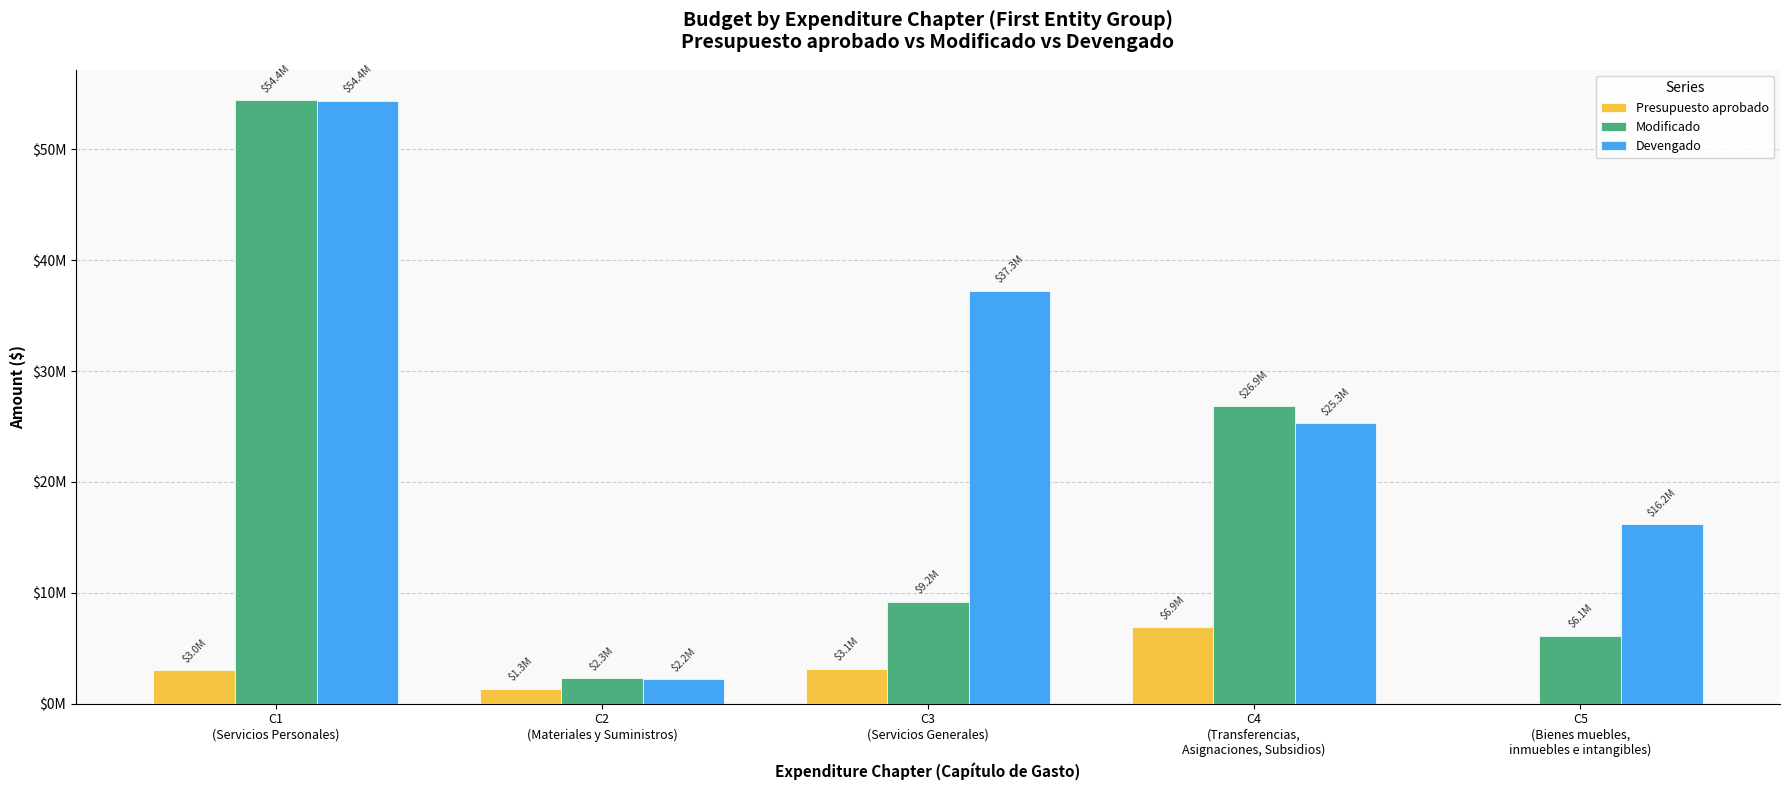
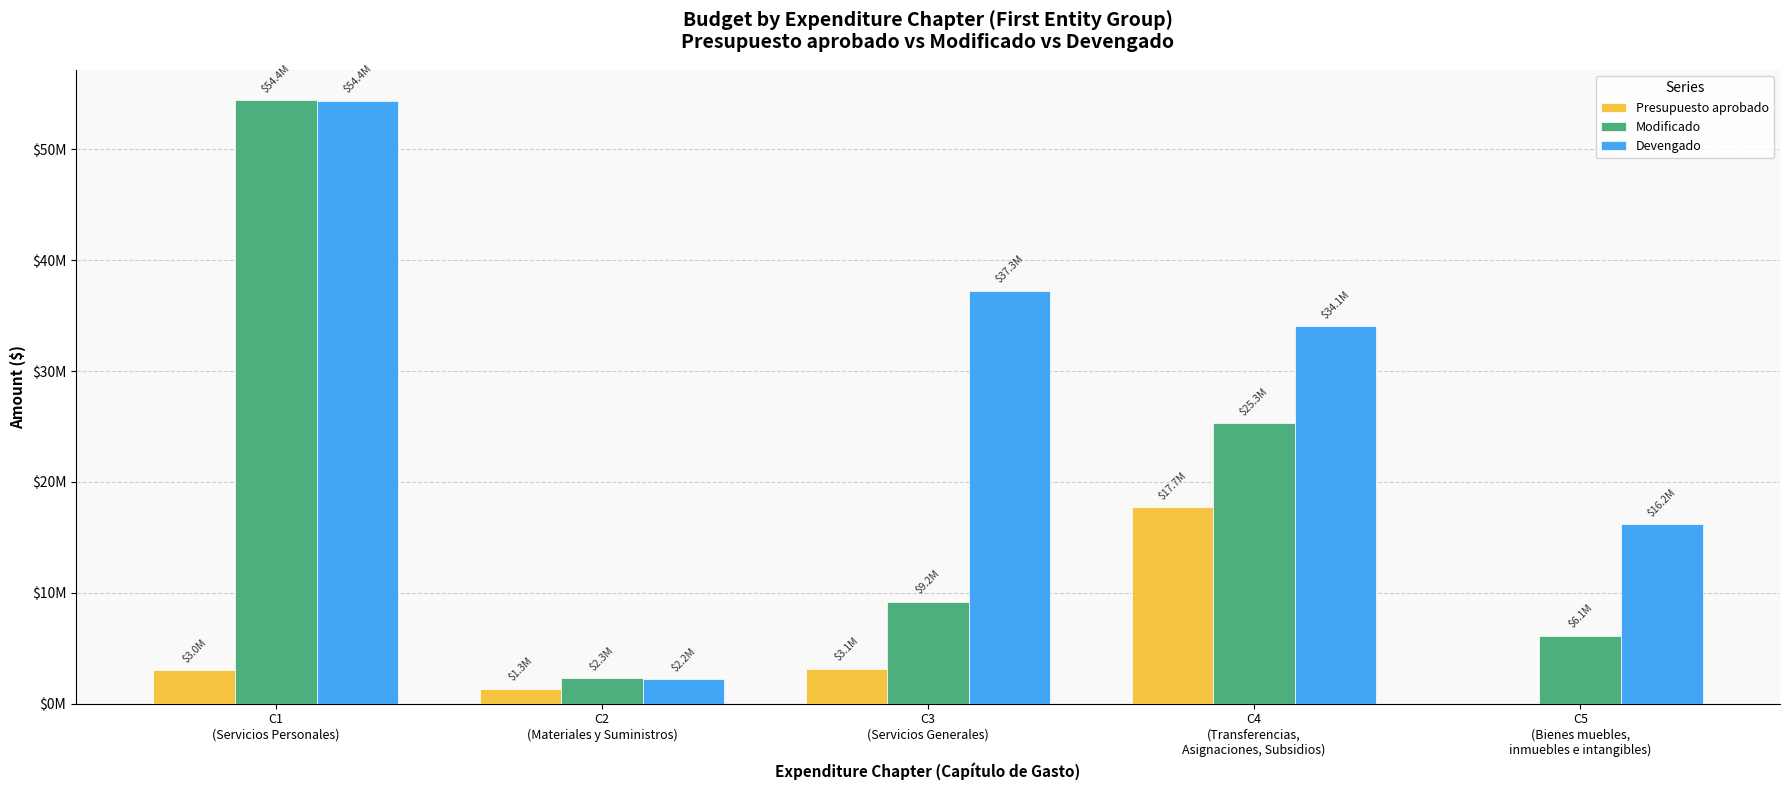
  {
    "Presupuesto aprobado": {
      "C1 (Servicios Personales)": "$3.0M",
      "C2 (Materiales y Suministros)": "$1.3M",
      "C3 (Servicios Generales)": "$3.1M",
-     "C4 (Transferencias, Asignaciones, Subsidios)": "$6.9M"
+     "C4 (Transferencias, Asignaciones, Subsidios)": "$17.7M"
    },
    "Modificado": {
      "C1 (Servicios Personales)": "$54.4M",
      "C2 (Materiales y Suministros)": "$2.3M",
      "C3 (Servicios Generales)": "$9.2M",
-     "C4 (Transferencias, Asignaciones, Subsidios)": "$26.9M",
+     "C4 (Transferencias, Asignaciones, Subsidios)": "$25.3M",
      "C5 (Bienes muebles, inmuebles e intangibles)": "$6.1M"
    },
    "Devengado": {
      "C1 (Servicios Personales)": "$54.4M",
      "C2 (Materiales y Suministros)": "$2.2M",
      "C3 (Servicios Generales)": "$37.3M",
-     "C4 (Transferencias, Asignaciones, Subsidios)": "$25.3M",
+     "C4 (Transferencias, Asignaciones, Subsidios)": "$34.1M",
      "C5 (Bienes muebles, inmuebles e intangibles)": "$16.2M"
    }
  }
